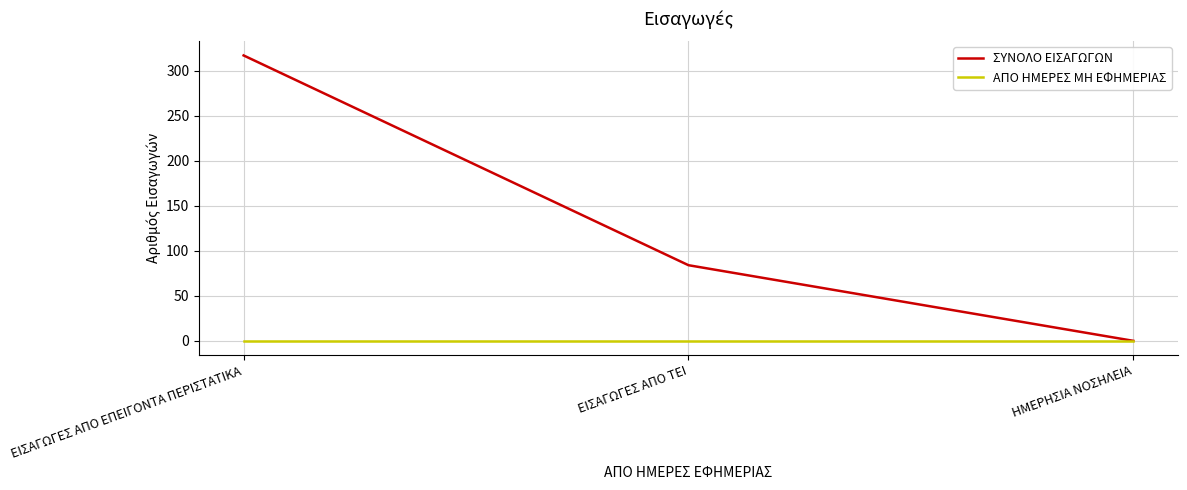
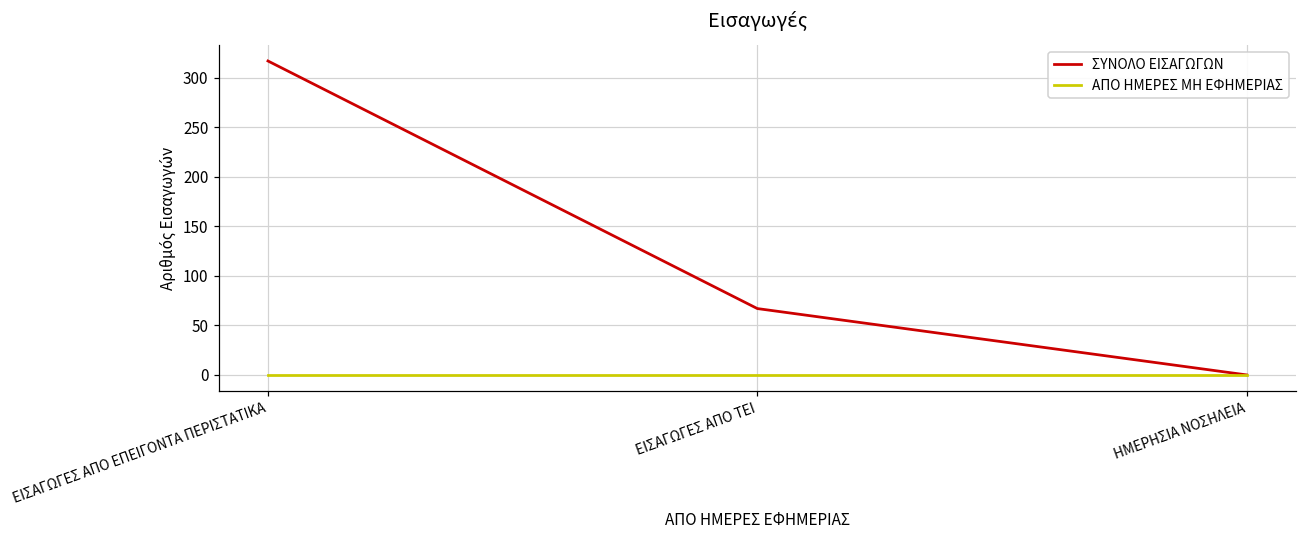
  {
    "ΣΥΝΟΛΟ ΕΙΣΑΓΩΓΩΝ": {
      "ΕΙΣΑΓΩΓΕΣ ΑΠΟ ΕΠΕΙΓΟΝΤΑ ΠΕΡΙΣΤΑΤΙΚΑ": 320,
-     "ΕΙΣΑΓΩΓΕΣ ΑΠΟ ΤΕΙ": 80
+     "ΕΙΣΑΓΩΓΕΣ ΑΠΟ ΤΕΙ": 70
    },
    "ΑΠΟ ΗΜΕΡΕΣ ΜΗ ΕΦΗΜΕΡΙΑΣ": {
      "ΕΙΣΑΓΩΓΕΣ ΑΠΟ ΕΠΕΙΓΟΝΤΑ ΠΕΡΙΣΤΑΤΙΚΑ": 0,
      "ΕΙΣΑΓΩΓΕΣ ΑΠΟ ΤΕΙ": 0
    }
  }
